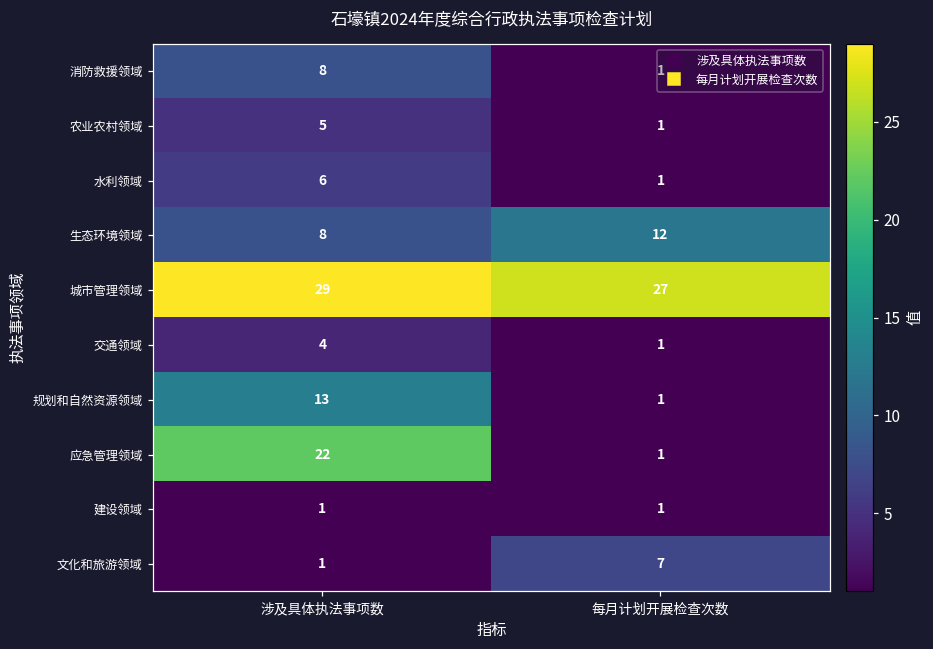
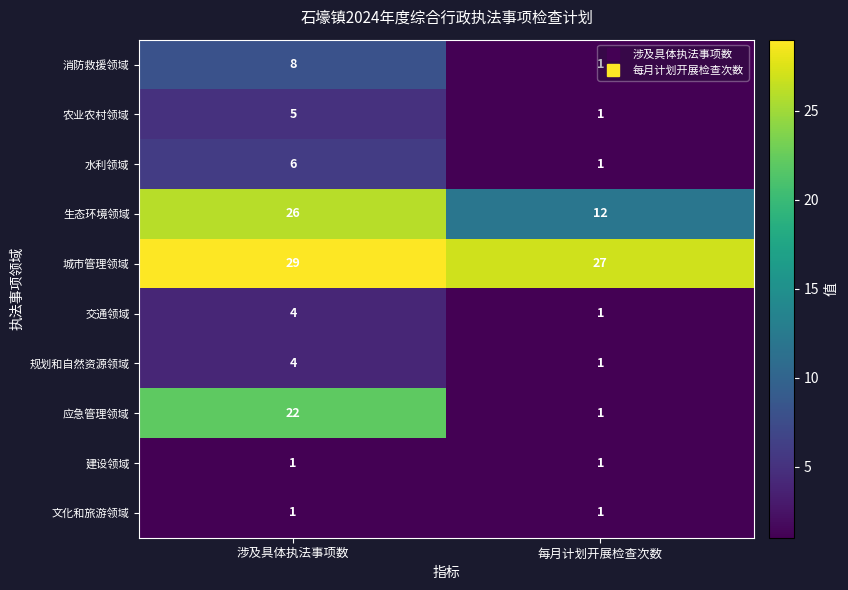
  {
    "消防救援领域": {
      "涉及具体执法事项数": 8
    },
    "农业农村领域": {
      "涉及具体执法事项数": 5,
      "每月计划开展检查次数": 1
    },
    "水利领域": {
      "涉及具体执法事项数": 6,
      "每月计划开展检查次数": 1
    },
    "生态环境领域": {
-     "涉及具体执法事项数": 8,
+     "涉及具体执法事项数": 26,
      "每月计划开展检查次数": 12
    },
    "城市管理领域": {
      "涉及具体执法事项数": 29,
      "每月计划开展检查次数": 27
    },
    "交通领域": {
      "涉及具体执法事项数": 4,
      "每月计划开展检查次数": 1
    },
    "规划和自然资源领域": {
-     "涉及具体执法事项数": 13,
+     "涉及具体执法事项数": 4,
      "每月计划开展检查次数": 1
    },
    "应急管理领域": {
      "涉及具体执法事项数": 22,
      "每月计划开展检查次数": 1
    },
    "建设领域": {
      "涉及具体执法事项数": 1,
      "每月计划开展检查次数": 1
    },
    "文化和旅游领域": {
      "涉及具体执法事项数": 1,
-     "每月计划开展检查次数": 7
+     "每月计划开展检查次数": 1
    }
  }
